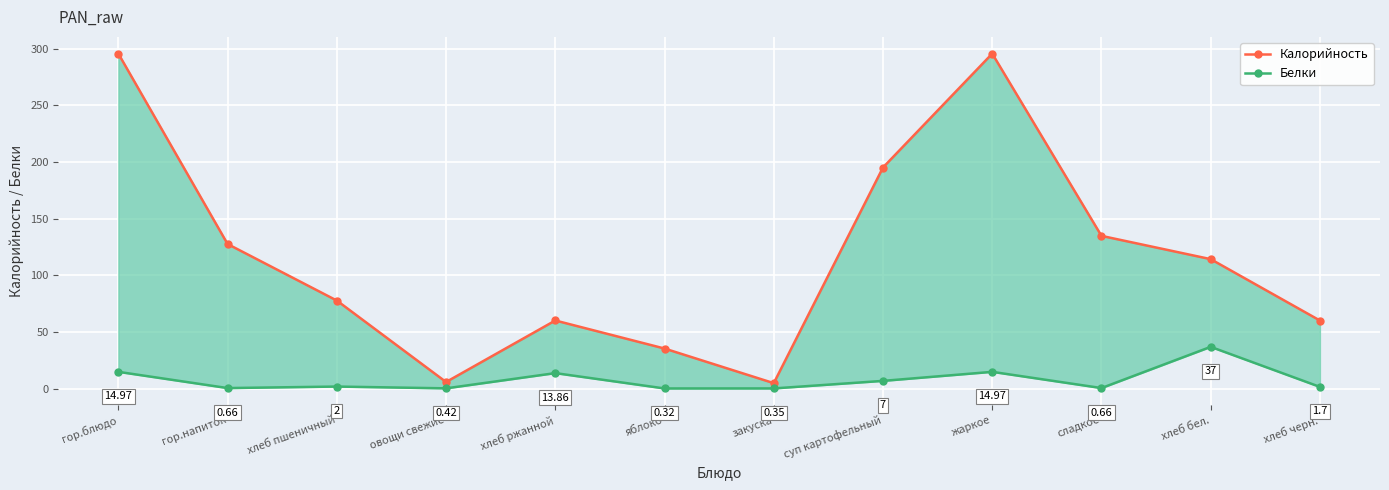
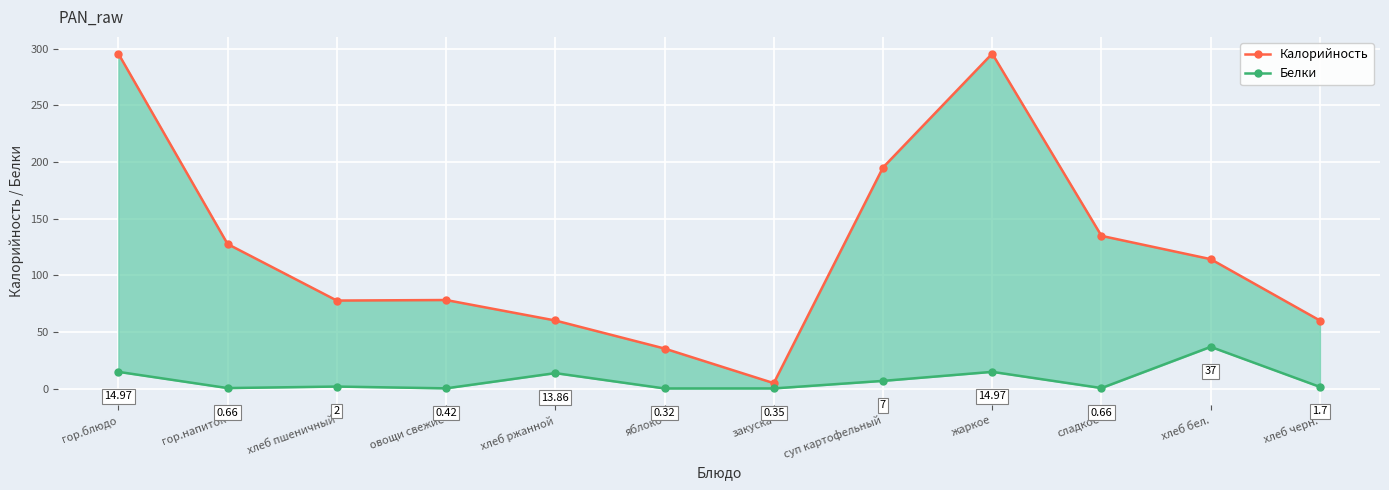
  {
    "Калорийность": {
      "гор.блюдо": 296,
      "гор.напиток": 128,
      "хлеб пшеничный": 78,
-     "овощи свежие": 6,
+     "овощи свежие": 78,
      "хлеб ржанной": 60,
      "яблоко": 36,
      "закуска": 5,
      "суп картофельный": 195,
      "жаркое": 296,
      "сладкое": 135,
      "хлеб бел.": 114,
      "хлеб черн.": 60
    }
  }
